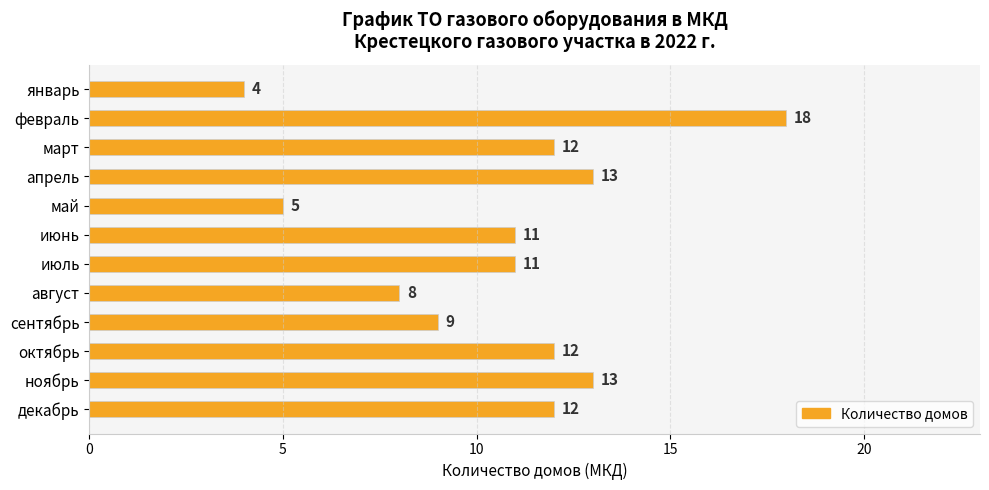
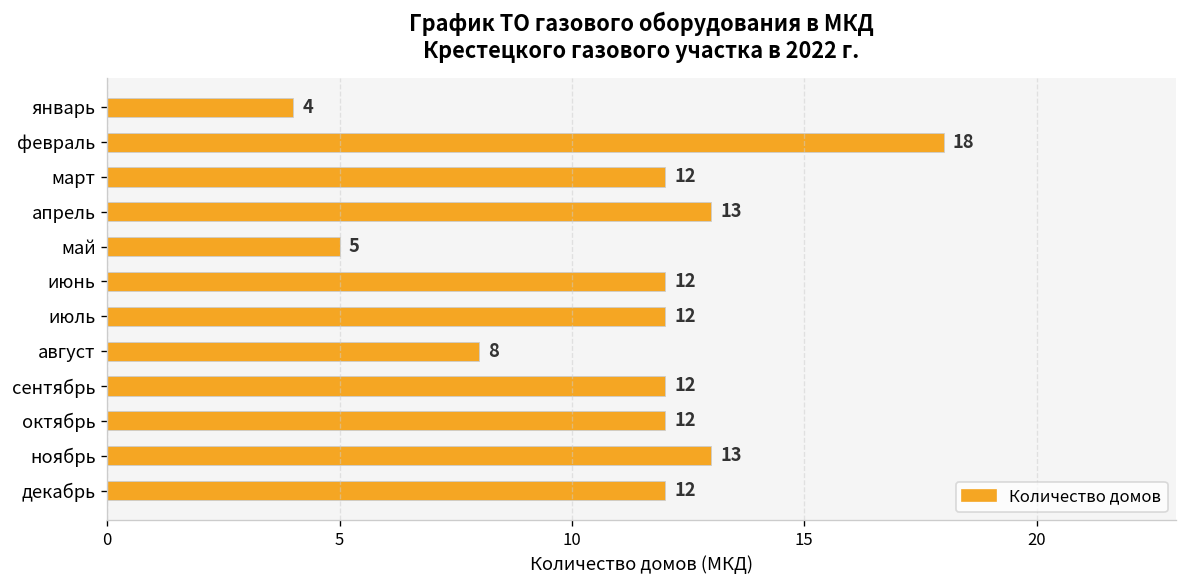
  {
    "январь": 4,
    "февраль": 18,
    "март": 12,
    "апрель": 13,
    "май": 5,
-   "июнь": 11,
-   "июль": 11,
+   "июнь": 12,
+   "июль": 12,
    "август": 8,
-   "сентябрь": 9,
+   "сентябрь": 12,
    "октябрь": 12,
    "ноябрь": 13,
    "декабрь": 12
  }
